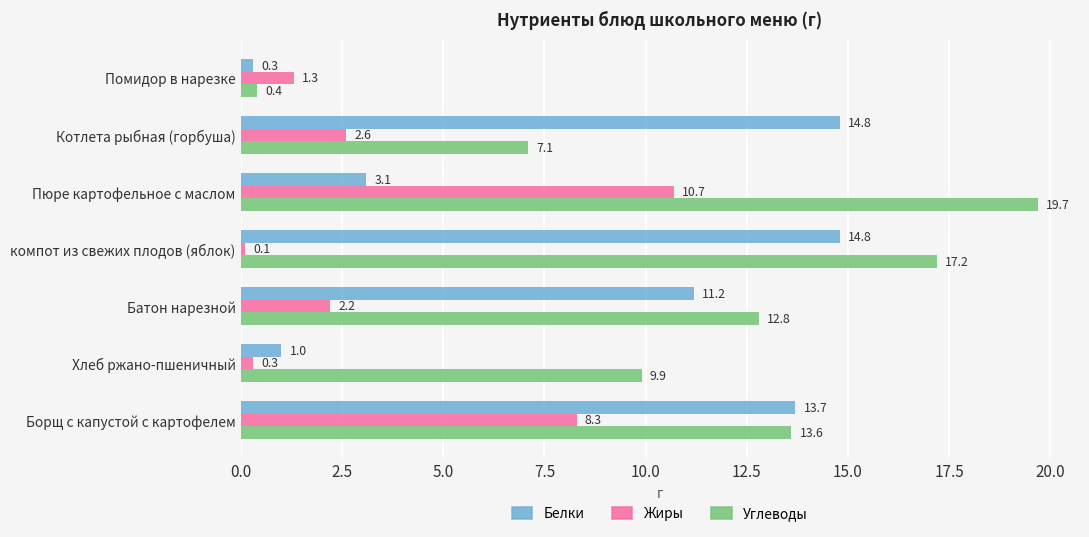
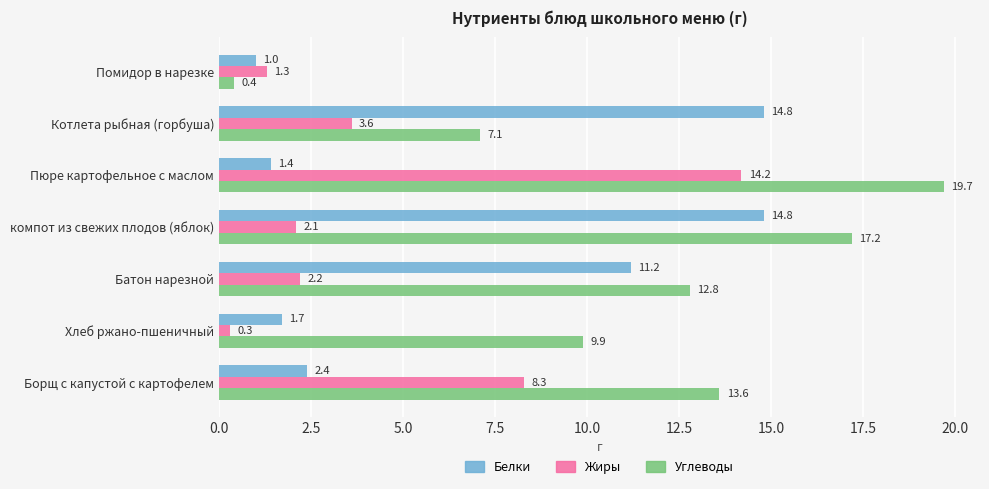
  {
    "Белки": {
-     "Помидор в нарезке": 0.3,
+     "Помидор в нарезке": 1.0,
      "Котлета рыбная (горбуша)": 14.8,
-     "Пюре картофельное с маслом": 3.1,
+     "Пюре картофельное с маслом": 1.4,
      "компот из свежих плодов (яблок)": 14.8,
      "Батон нарезной": 11.2,
-     "Хлеб ржано-пшеничный": 1.0,
-     "Борщ с капустой с картофелем": 13.7
+     "Хлеб ржано-пшеничный": 1.7,
+     "Борщ с капустой с картофелем": 2.4
    },
    "Жиры": {
      "Помидор в нарезке": 1.3,
-     "Котлета рыбная (горбуша)": 2.6,
-     "Пюре картофельное с маслом": 10.7,
-     "компот из свежих плодов (яблок)": 0.1,
+     "Котлета рыбная (горбуша)": 3.6,
+     "Пюре картофельное с маслом": 14.2,
+     "компот из свежих плодов (яблок)": 2.1,
      "Батон нарезной": 2.2,
      "Хлеб ржано-пшеничный": 0.3,
      "Борщ с капустой с картофелем": 8.3
    },
    "Углеводы": {
      "Помидор в нарезке": 0.4,
      "Котлета рыбная (горбуша)": 7.1,
      "Пюре картофельное с маслом": 19.7,
      "компот из свежих плодов (яблок)": 17.2,
      "Батон нарезной": 12.8,
      "Хлеб ржано-пшеничный": 9.9,
      "Борщ с капустой с картофелем": 13.6
    }
  }
